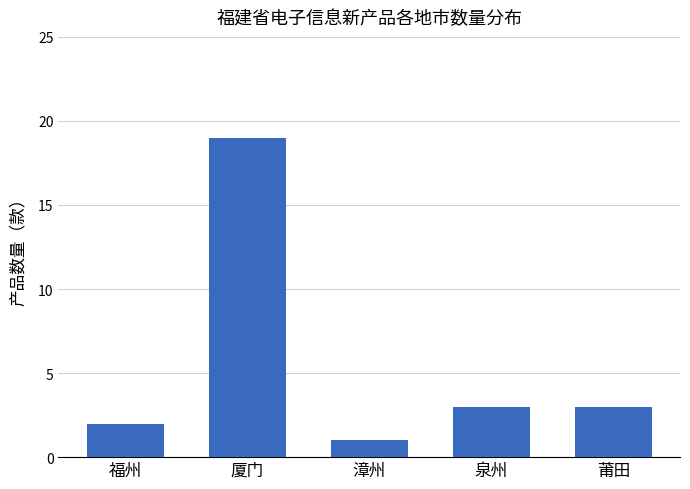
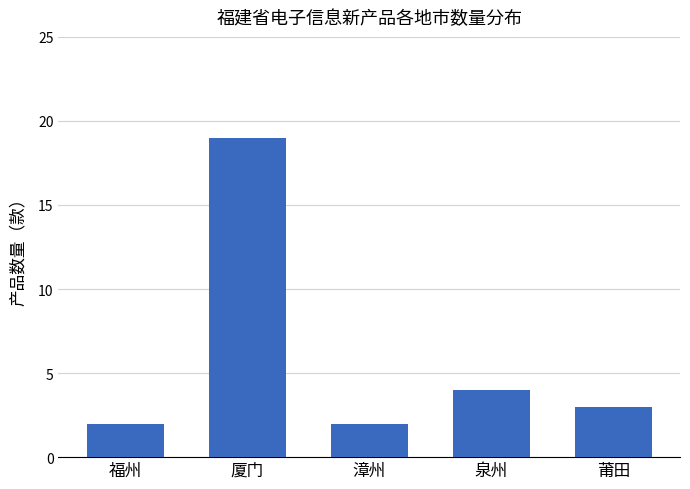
  {
    "福州": 2,
    "厦门": 19,
-   "漳州": 1,
-   "泉州": 3,
+   "漳州": 2,
+   "泉州": 4,
    "莆田": 3
  }
